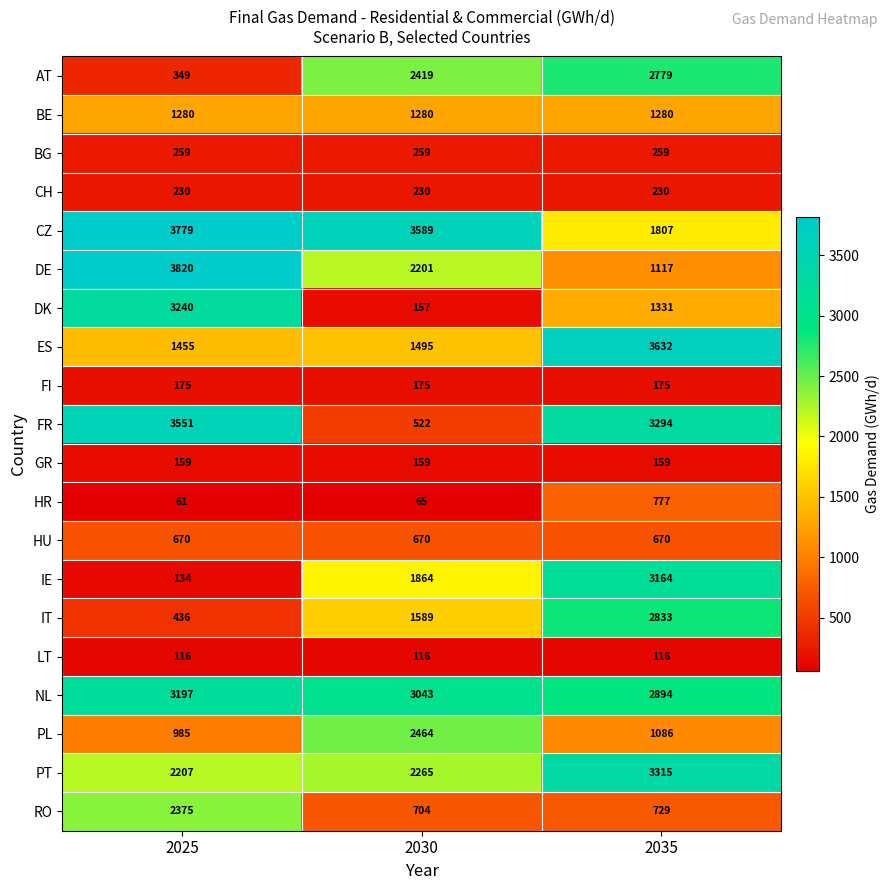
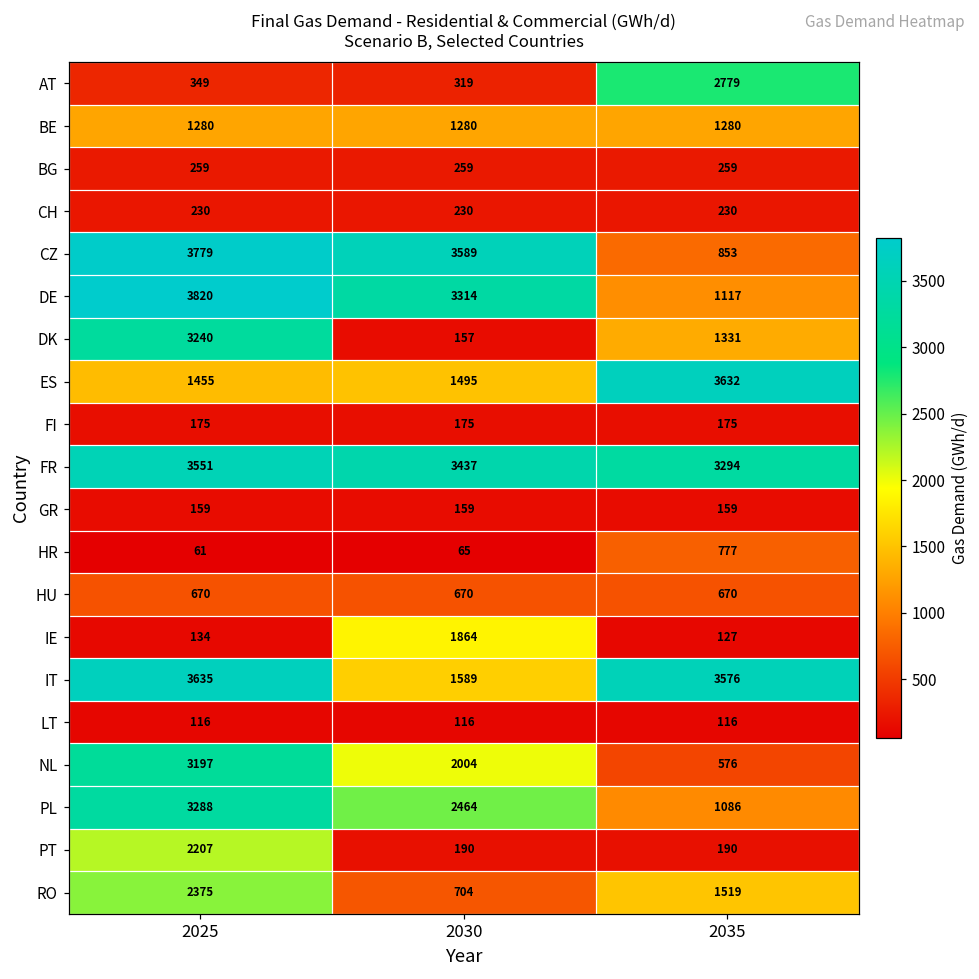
  {
    "AT": {
      "2025": 349,
-     "2030": 2419,
+     "2030": 319,
      "2035": 2779
    },
    "BE": {
      "2025": 1280,
      "2030": 1280,
      "2035": 1280
    },
    "BG": {
      "2025": 259,
      "2030": 259,
      "2035": 259
    },
    "CH": {
      "2025": 230,
      "2030": 230,
      "2035": 230
    },
    "CZ": {
      "2025": 3779,
      "2030": 3589,
-     "2035": 1807
+     "2035": 853
    },
    "DE": {
      "2025": 3820,
-     "2030": 2201,
+     "2030": 3314,
      "2035": 1117
    },
    "DK": {
      "2025": 3240,
      "2030": 157,
      "2035": 1331
    },
    "ES": {
      "2025": 1455,
      "2030": 1495,
      "2035": 3632
    },
    "FI": {
      "2025": 175,
      "2030": 175,
      "2035": 175
    },
    "FR": {
      "2025": 3551,
-     "2030": 522,
+     "2030": 3437,
      "2035": 3294
    },
    "GR": {
      "2025": 159,
      "2030": 159,
      "2035": 159
    },
    "HR": {
      "2025": 61,
      "2030": 65,
      "2035": 777
    },
    "HU": {
      "2025": 670,
      "2030": 670,
      "2035": 670
    },
    "IE": {
      "2025": 134,
      "2030": 1864,
-     "2035": 3164
+     "2035": 127
    },
    "IT": {
-     "2025": 436,
+     "2025": 3635,
      "2030": 1589,
-     "2035": 2833
+     "2035": 3576
    },
    "LT": {
      "2025": 116,
      "2030": 116,
      "2035": 116
    },
    "NL": {
      "2025": 3197,
-     "2030": 3043,
-     "2035": 2894
+     "2030": 2004,
+     "2035": 576
    },
    "PL": {
-     "2025": 985,
+     "2025": 3288,
      "2030": 2464,
      "2035": 1086
    },
    "PT": {
      "2025": 2207,
-     "2030": 2265,
-     "2035": 3315
+     "2030": 190,
+     "2035": 190
    },
    "RO": {
      "2025": 2375,
      "2030": 704,
-     "2035": 729
+     "2035": 1519
    }
  }
